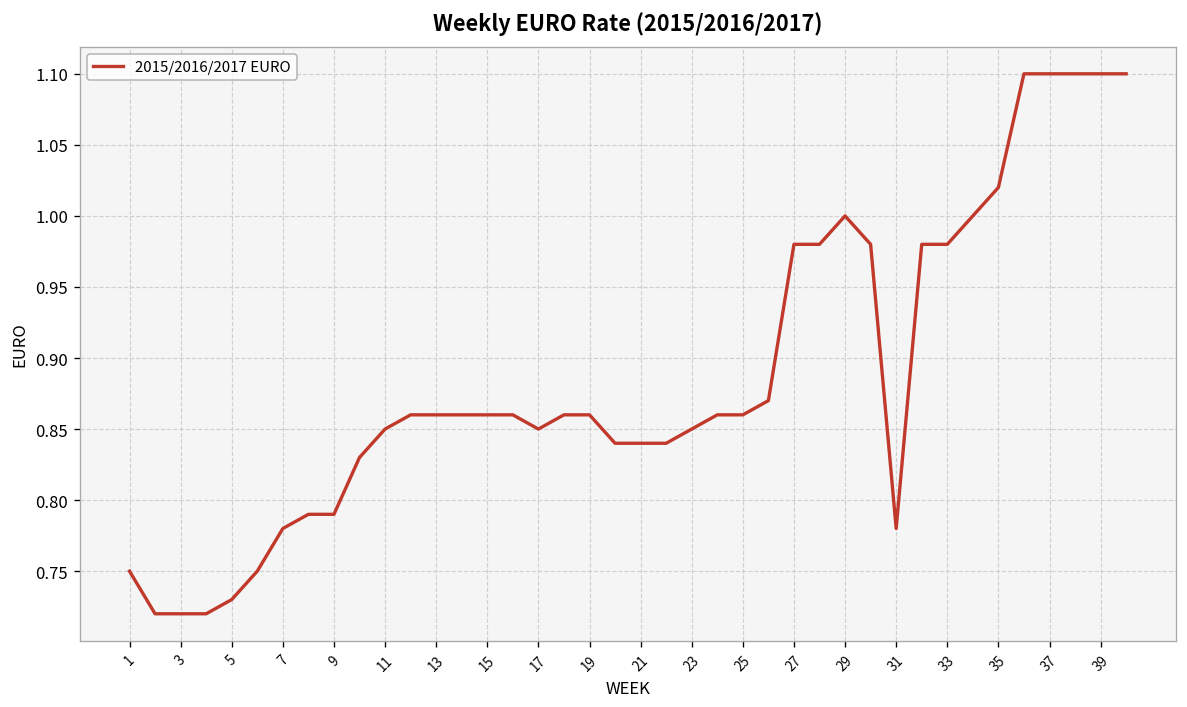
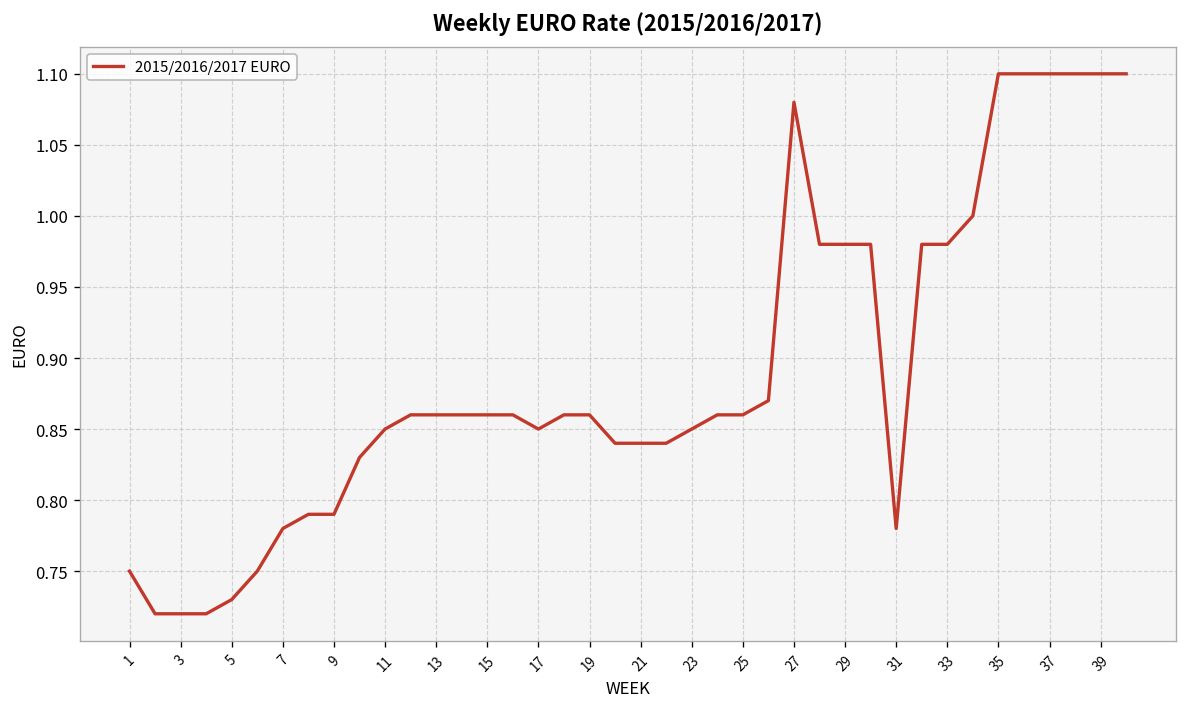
  {
    "1": 0.75,
    "3": 0.72,
    "5": 0.73,
    "7": 0.78,
    "9": 0.79,
    "11": 0.85,
    "13": 0.86,
    "15": 0.86,
    "17": 0.85,
    "19": 0.86,
    "21": 0.84,
    "23": 0.85,
    "25": 0.86,
-   "27": 0.98,
-   "29": 1.00,
+   "27": 1.08,
+   "29": 0.98,
    "31": 0.78,
    "33": 0.98,
-   "35": 1.02,
+   "35": 1.10,
    "37": 1.10,
    "39": 1.10
  }
